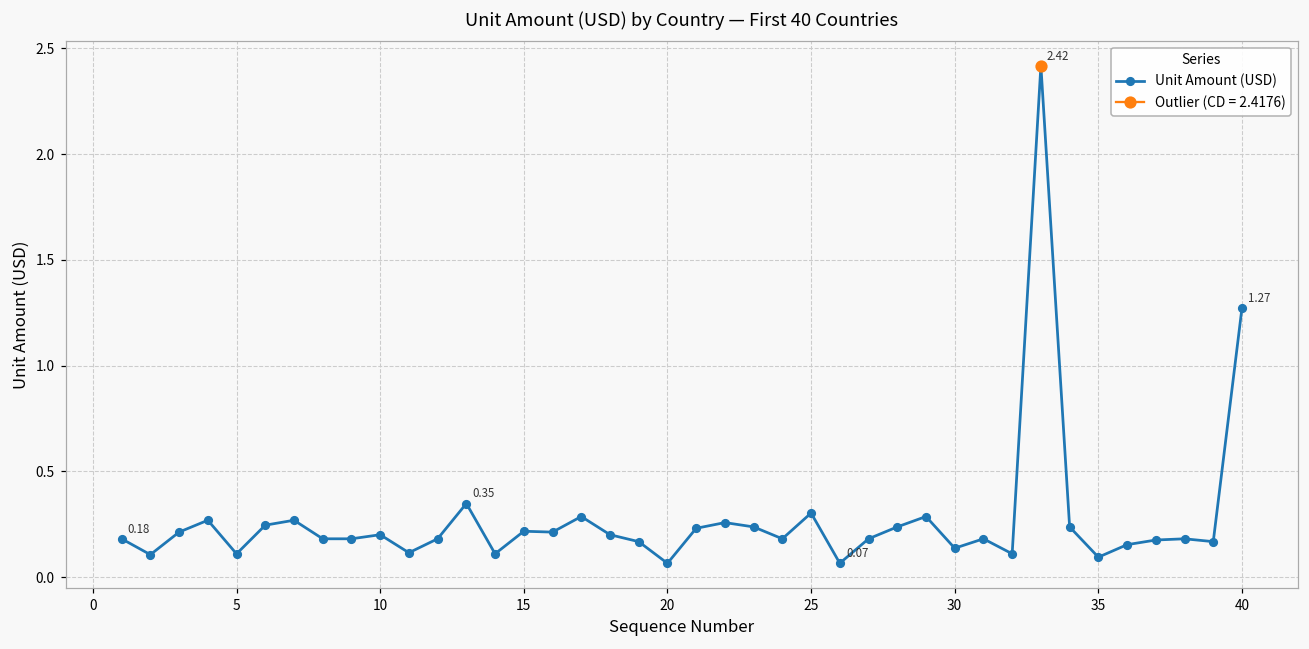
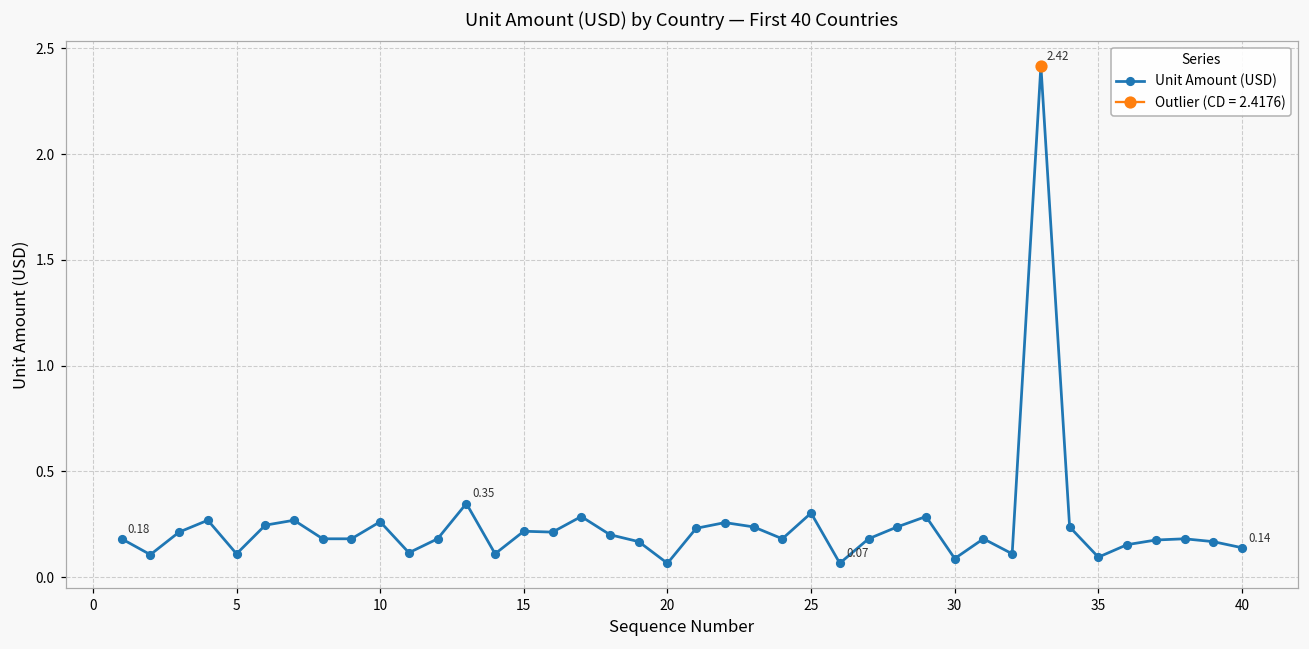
  {
    "Unit Amount (USD)": {
-     "10": 0.20,
-     "30": 0.14,
-     "40": 1.27
+     "10": 0.26,
+     "30": 0.09,
+     "40": 0.14
    }
  }
